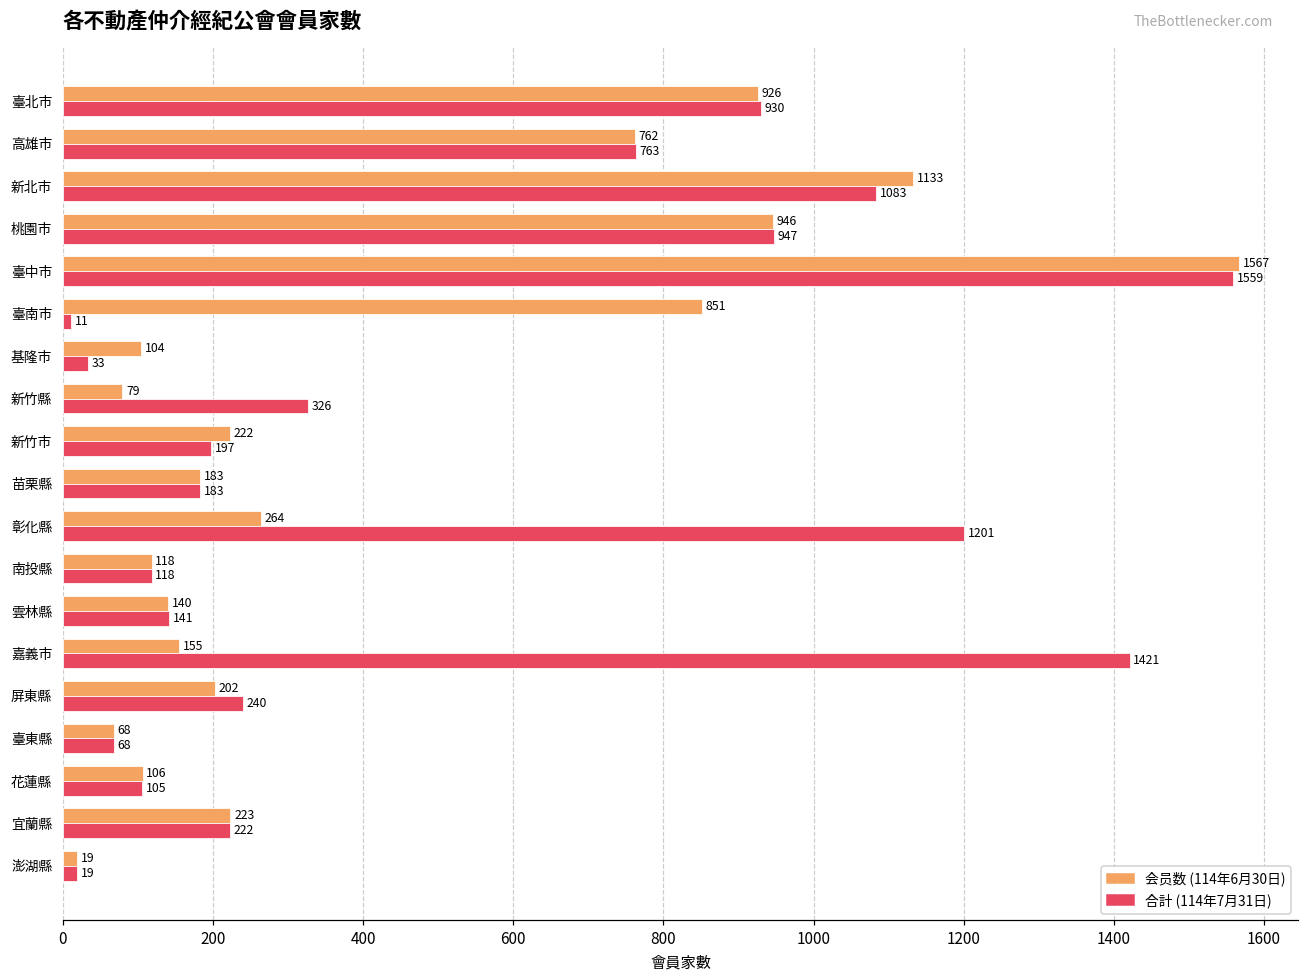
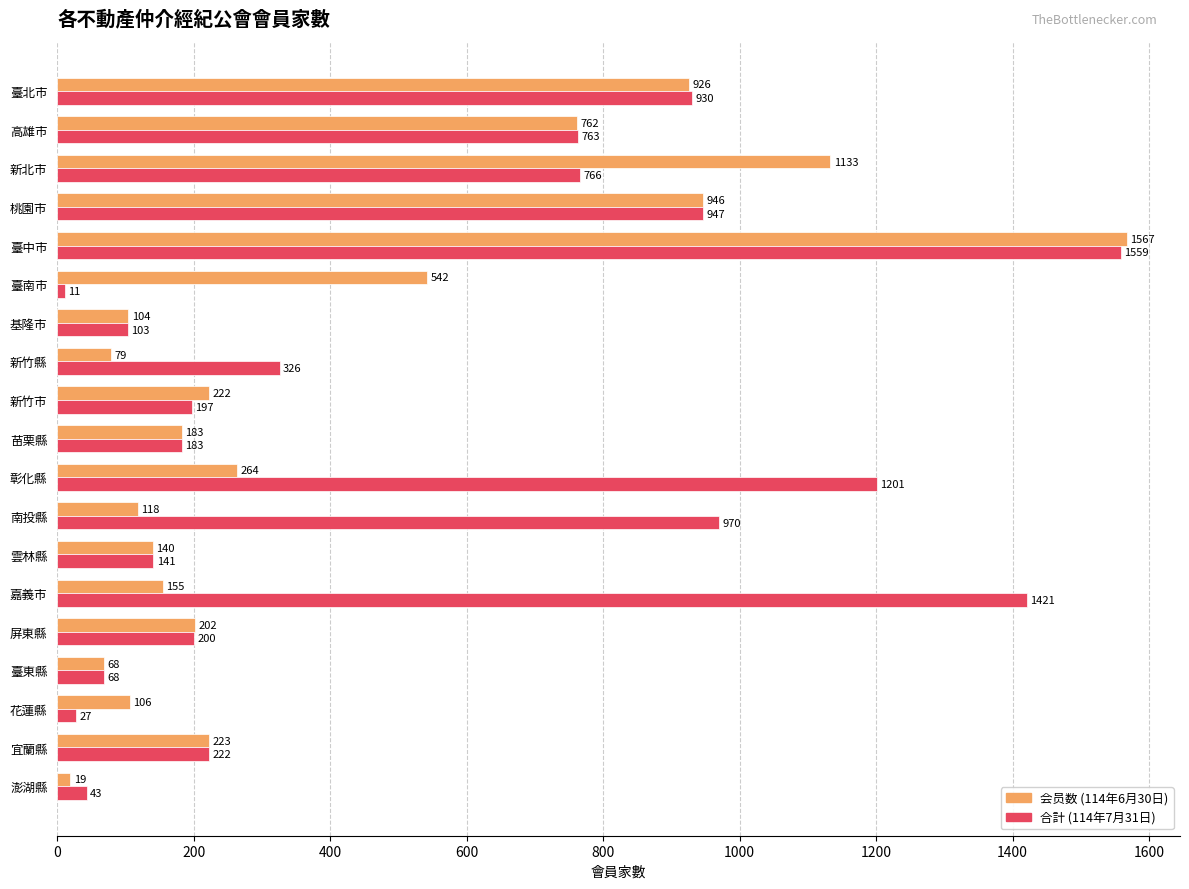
  {
    "会员数 (114年6月30日)": {
      "臺北市": 926,
      "高雄市": 762,
      "新北市": 1133,
      "桃園市": 946,
      "臺中市": 1567,
-     "臺南市": 851,
+     "臺南市": 542,
      "基隆市": 104,
      "新竹縣": 79,
      "新竹市": 222,
      "苗栗縣": 183,
      "彰化縣": 264,
      "南投縣": 118,
      "雲林縣": 140,
      "嘉義市": 155,
      "屏東縣": 202,
      "臺東縣": 68,
      "花蓮縣": 106,
      "宜蘭縣": 223,
      "澎湖縣": 19
    },
    "合計 (114年7月31日)": {
      "臺北市": 930,
      "高雄市": 763,
-     "新北市": 1083,
+     "新北市": 766,
      "桃園市": 947,
      "臺中市": 1559,
      "臺南市": 11,
-     "基隆市": 33,
+     "基隆市": 103,
      "新竹縣": 326,
      "新竹市": 197,
      "苗栗縣": 183,
      "彰化縣": 1201,
-     "南投縣": 118,
+     "南投縣": 970,
      "雲林縣": 141,
      "嘉義市": 1421,
-     "屏東縣": 240,
+     "屏東縣": 200,
      "臺東縣": 68,
-     "花蓮縣": 105,
+     "花蓮縣": 27,
      "宜蘭縣": 222,
-     "澎湖縣": 19
+     "澎湖縣": 43
    }
  }
